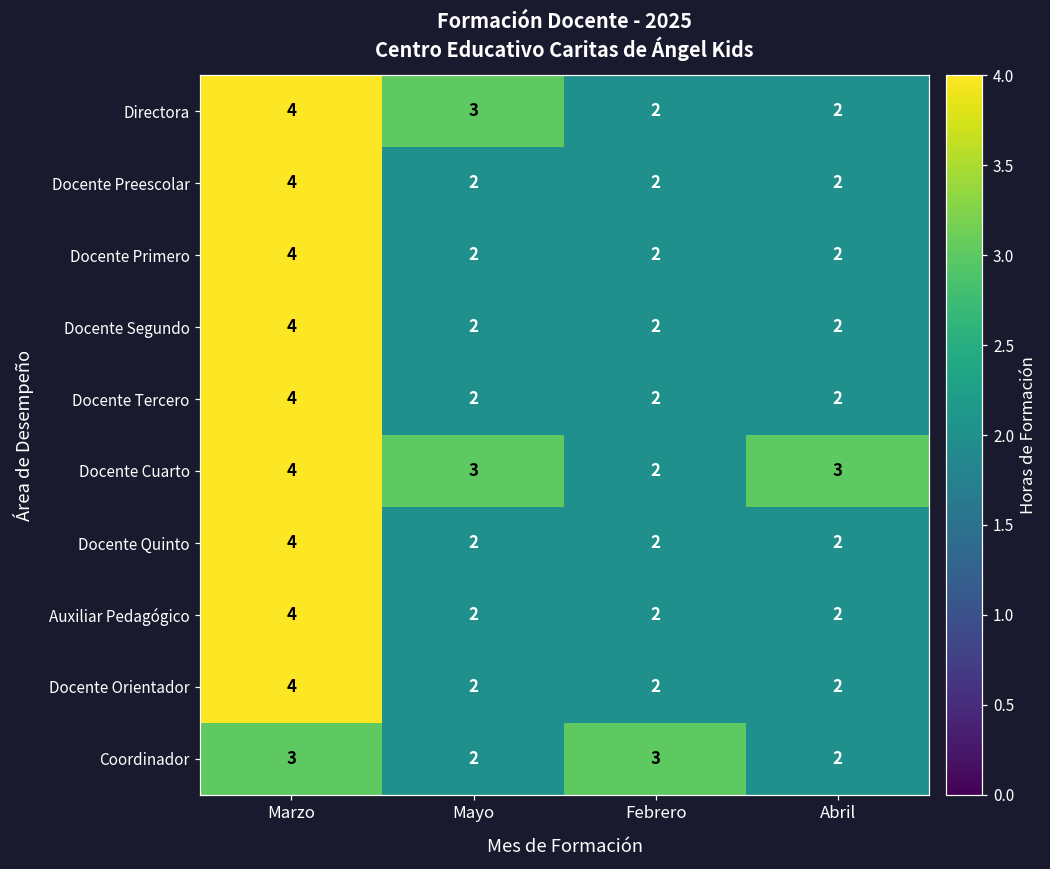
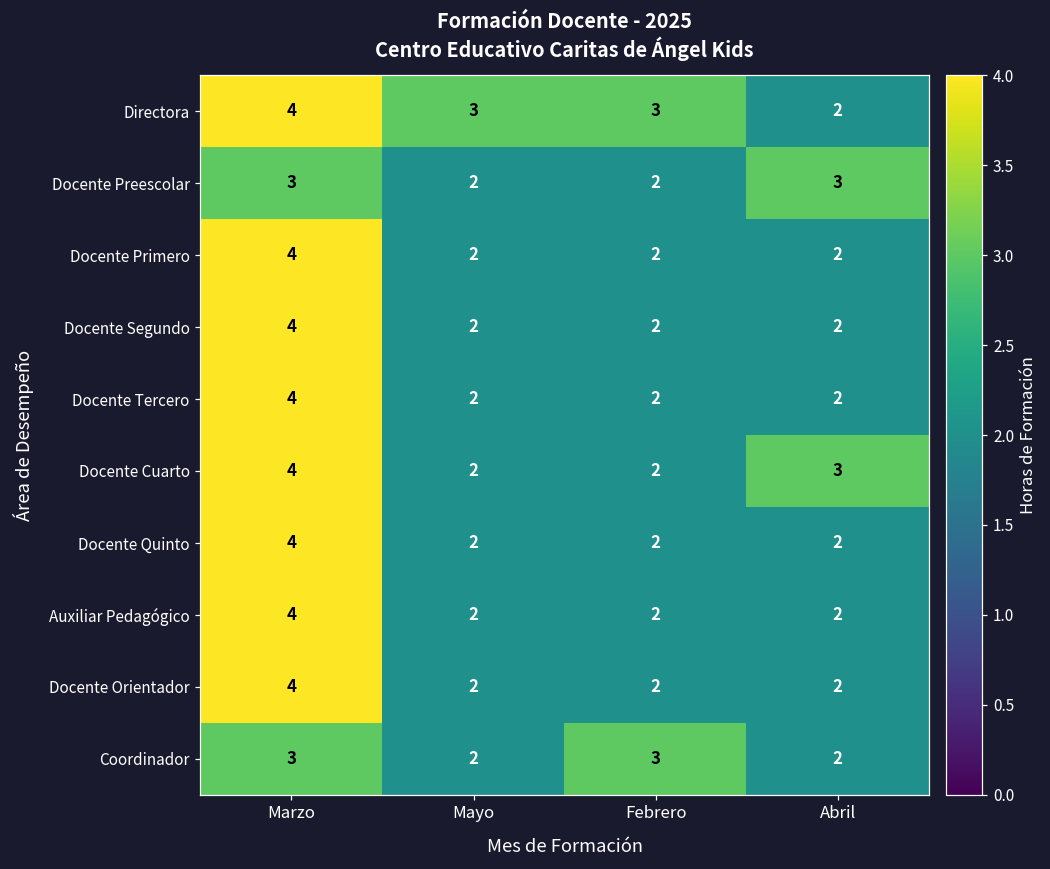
  {
    "Directora": {
      "Marzo": 4,
      "Mayo": 3,
-     "Febrero": 2,
+     "Febrero": 3,
      "Abril": 2
    },
    "Docente Preescolar": {
-     "Marzo": 4,
+     "Marzo": 3,
      "Mayo": 2,
      "Febrero": 2,
-     "Abril": 2
+     "Abril": 3
    },
    "Docente Primero": {
      "Marzo": 4,
      "Mayo": 2,
      "Febrero": 2,
      "Abril": 2
    },
    "Docente Segundo": {
      "Marzo": 4,
      "Mayo": 2,
      "Febrero": 2,
      "Abril": 2
    },
    "Docente Tercero": {
      "Marzo": 4,
      "Mayo": 2,
      "Febrero": 2,
      "Abril": 2
    },
    "Docente Cuarto": {
      "Marzo": 4,
-     "Mayo": 3,
+     "Mayo": 2,
      "Febrero": 2,
      "Abril": 3
    },
    "Docente Quinto": {
      "Marzo": 4,
      "Mayo": 2,
      "Febrero": 2,
      "Abril": 2
    },
    "Auxiliar Pedagógico": {
      "Marzo": 4,
      "Mayo": 2,
      "Febrero": 2,
      "Abril": 2
    },
    "Docente Orientador": {
      "Marzo": 4,
      "Mayo": 2,
      "Febrero": 2,
      "Abril": 2
    },
    "Coordinador": {
      "Marzo": 3,
      "Mayo": 2,
      "Febrero": 3,
      "Abril": 2
    }
  }
